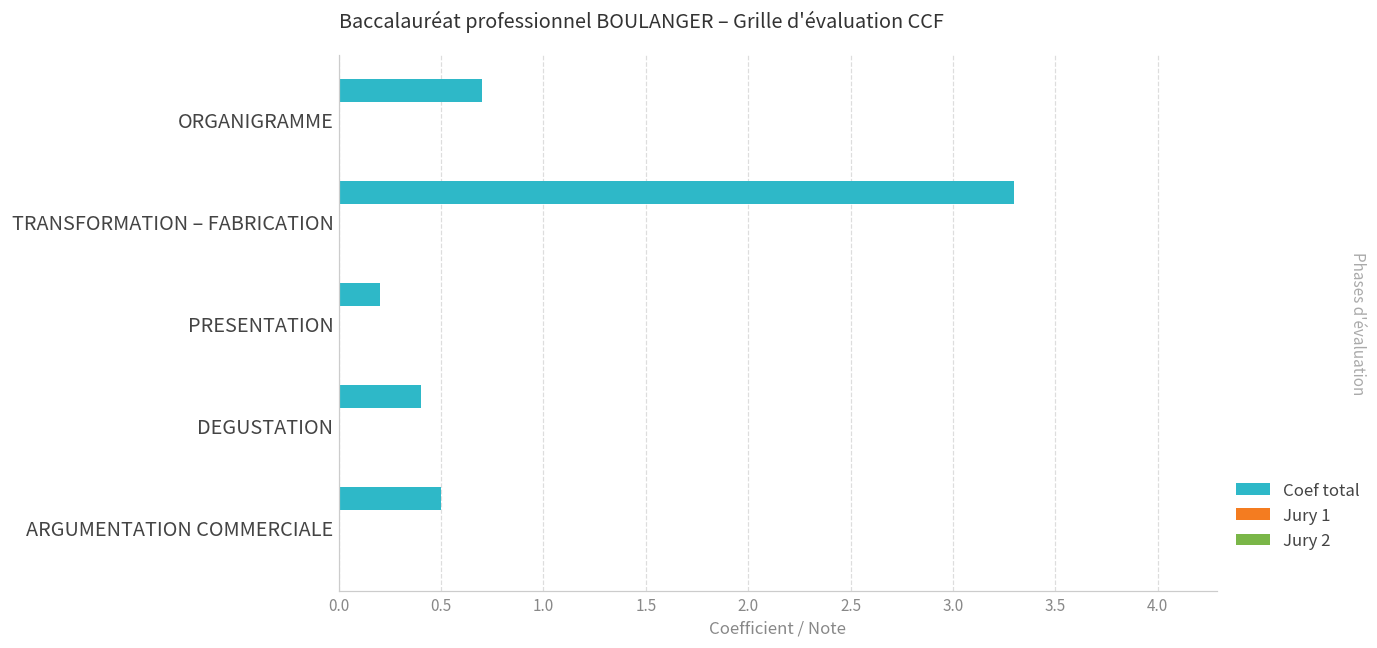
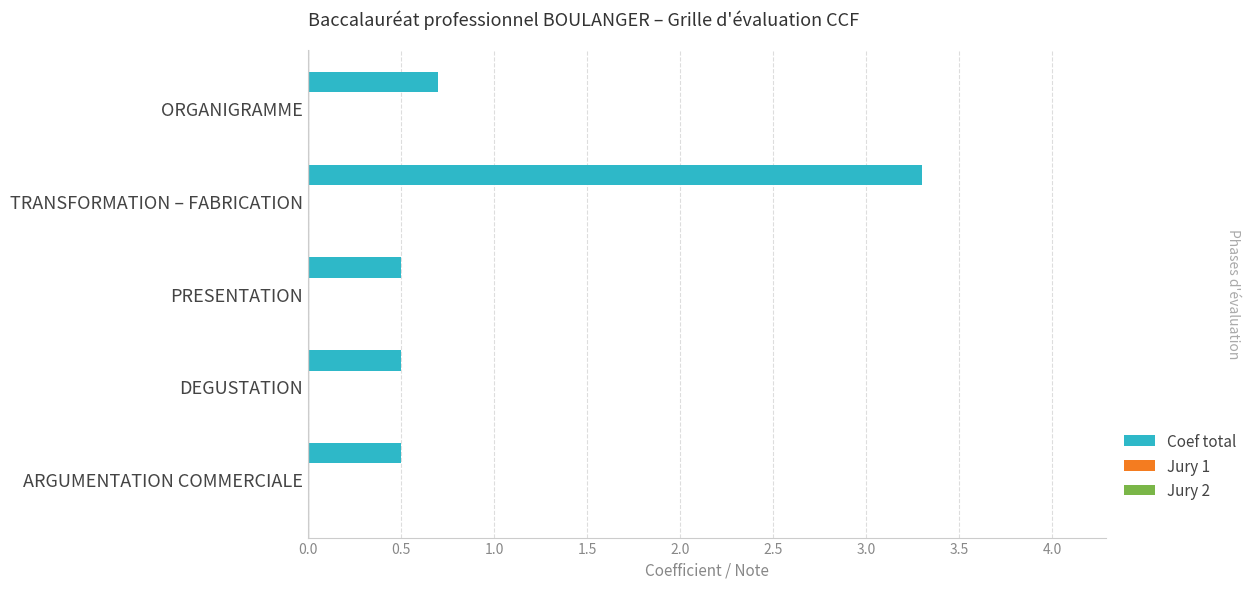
  {
    "Coef total": {
      "ORGANIGRAMME": 0.7,
      "TRANSFORMATION – FABRICATION": 3.3,
-     "PRESENTATION": 0.2,
-     "DEGUSTATION": 0.4,
+     "PRESENTATION": 0.5,
+     "DEGUSTATION": 0.5,
      "ARGUMENTATION COMMERCIALE": 0.5
    },
    "Jury 1": {
      "ORGANIGRAMME": 0.0,
      "TRANSFORMATION – FABRICATION": 0.0,
      "PRESENTATION": 0.0,
      "DEGUSTATION": 0.0,
      "ARGUMENTATION COMMERCIALE": 0.0
    },
    "Jury 2": {
      "ORGANIGRAMME": 0.0,
      "TRANSFORMATION – FABRICATION": 0.0,
      "PRESENTATION": 0.0,
      "DEGUSTATION": 0.0,
      "ARGUMENTATION COMMERCIALE": 0.0
    }
  }
